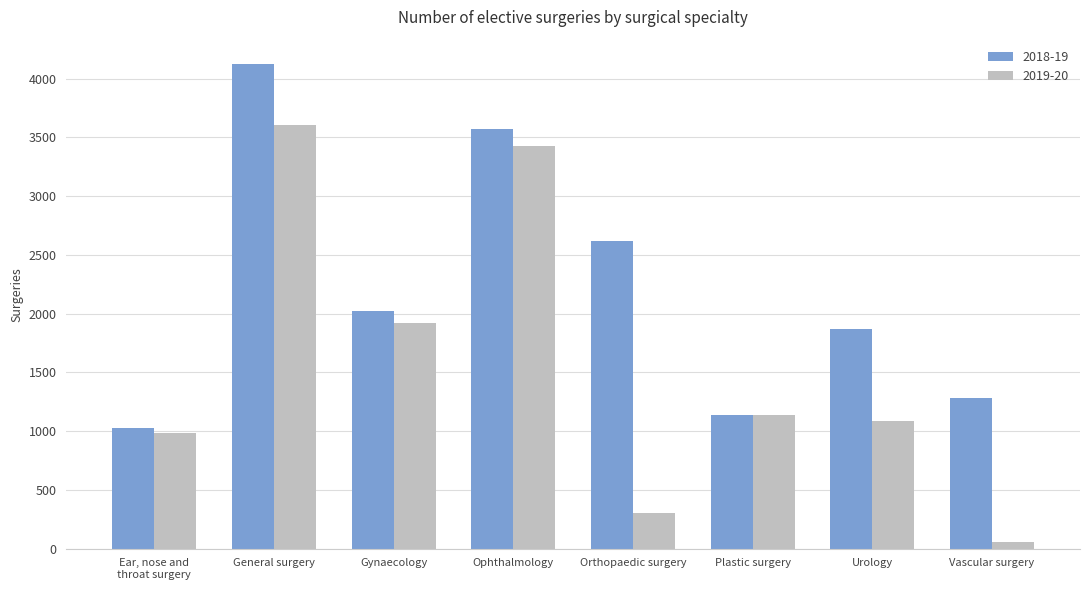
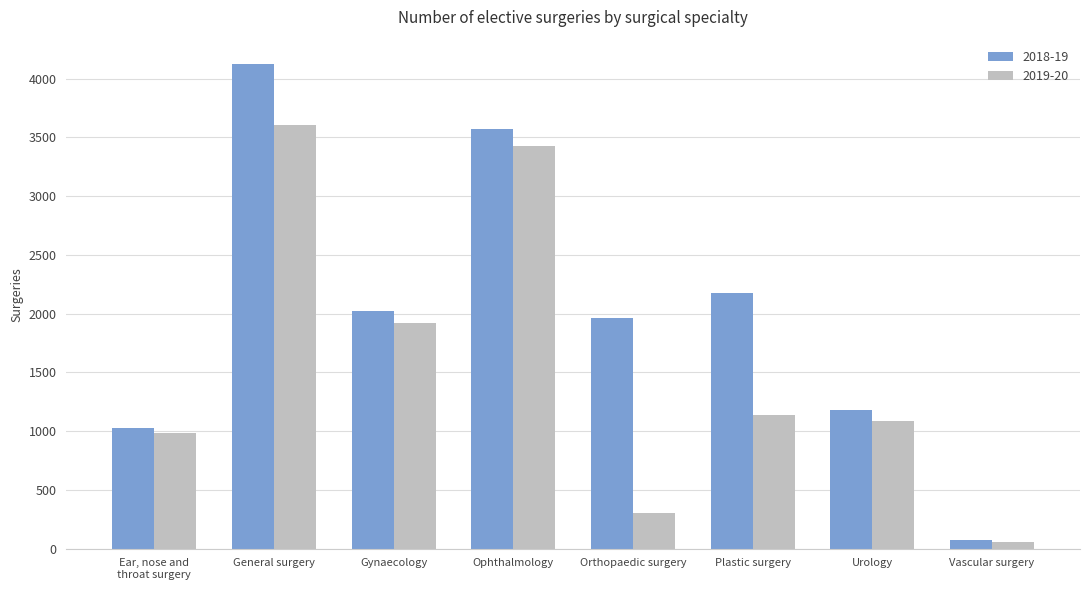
  {
    "2018-19": {
      "Ear, nose and throat surgery": 1020,
      "General surgery": 4130,
      "Gynaecology": 2030,
      "Ophthalmology": 3570,
-     "Orthopaedic surgery": 2620,
-     "Plastic surgery": 1140,
-     "Urology": 1870,
-     "Vascular surgery": 1280
+     "Orthopaedic surgery": 1960,
+     "Plastic surgery": 2180,
+     "Urology": 1180,
+     "Vascular surgery": 70
    },
    "2019-20": {
      "Ear, nose and throat surgery": 990,
      "General surgery": 3610,
      "Gynaecology": 1920,
      "Ophthalmology": 3430,
      "Orthopaedic surgery": 300,
      "Plastic surgery": 1140,
      "Urology": 1090,
      "Vascular surgery": 50
    }
  }
